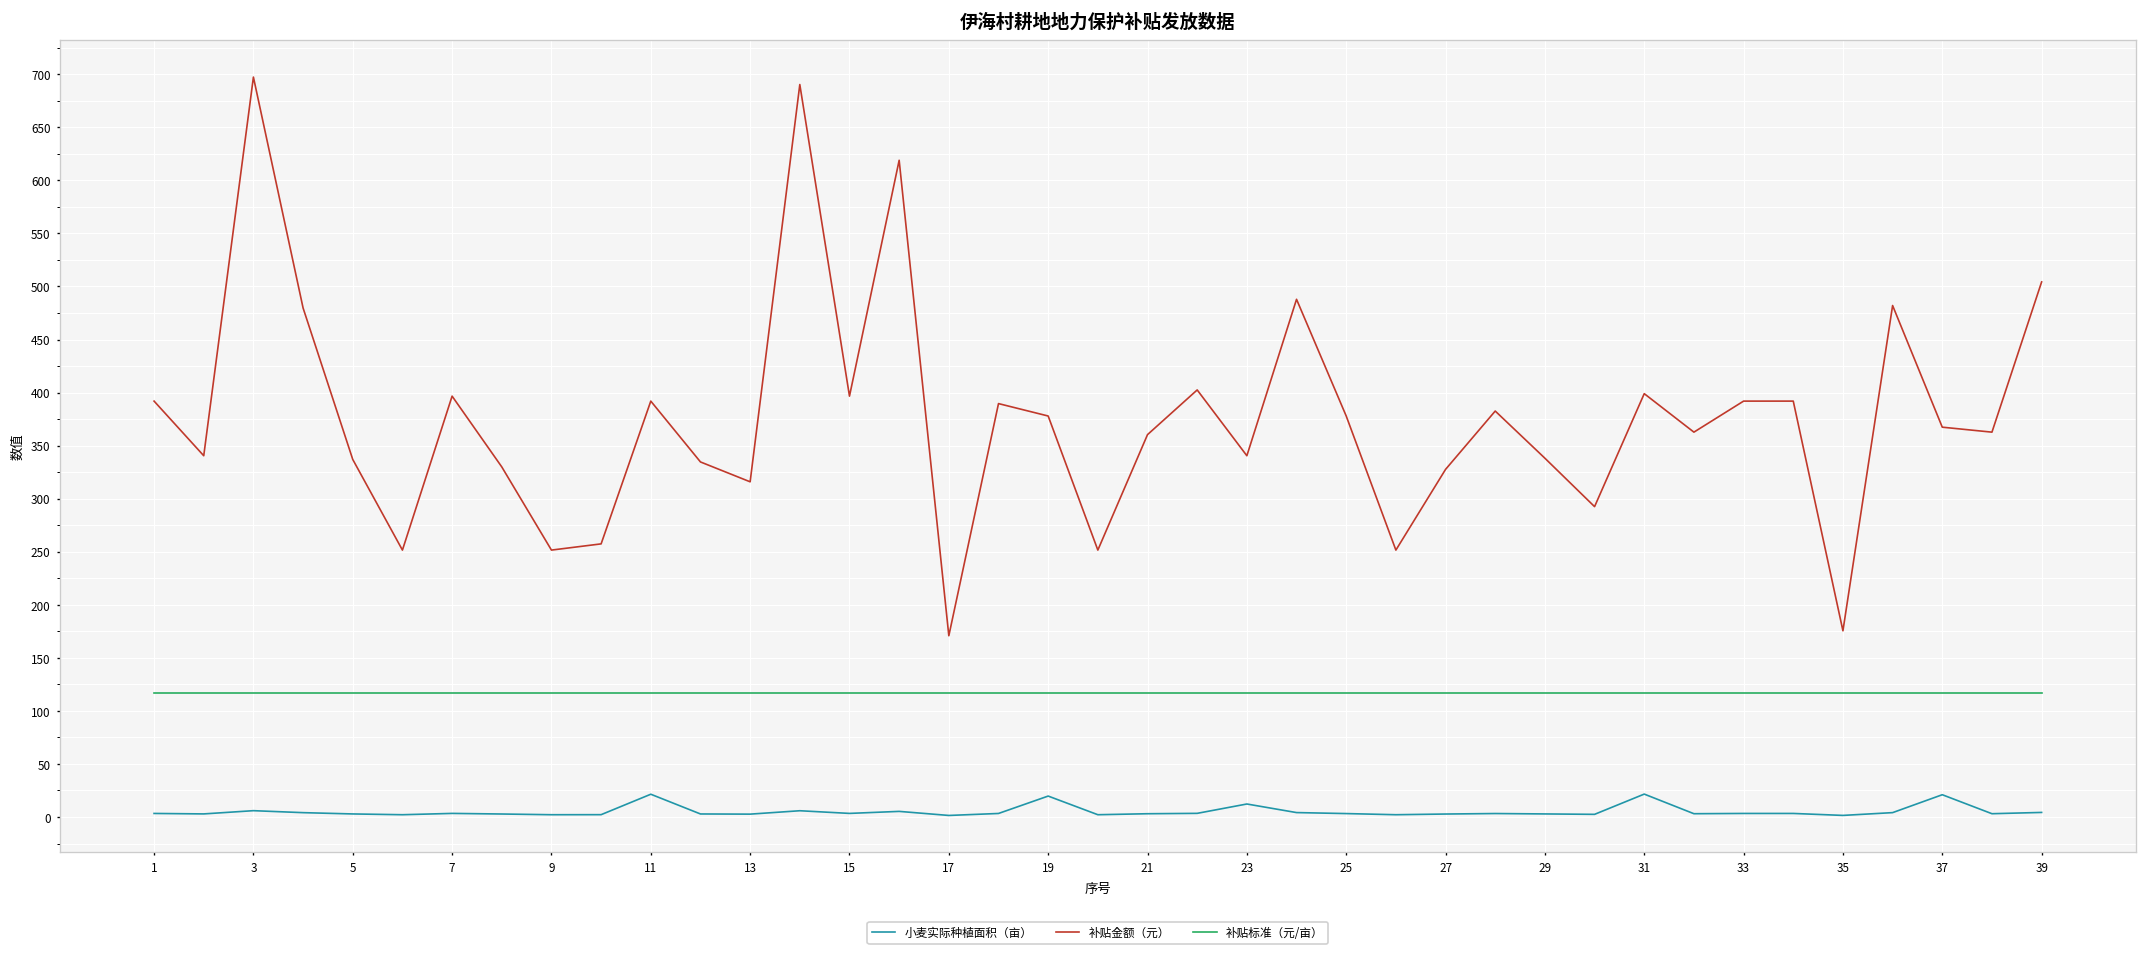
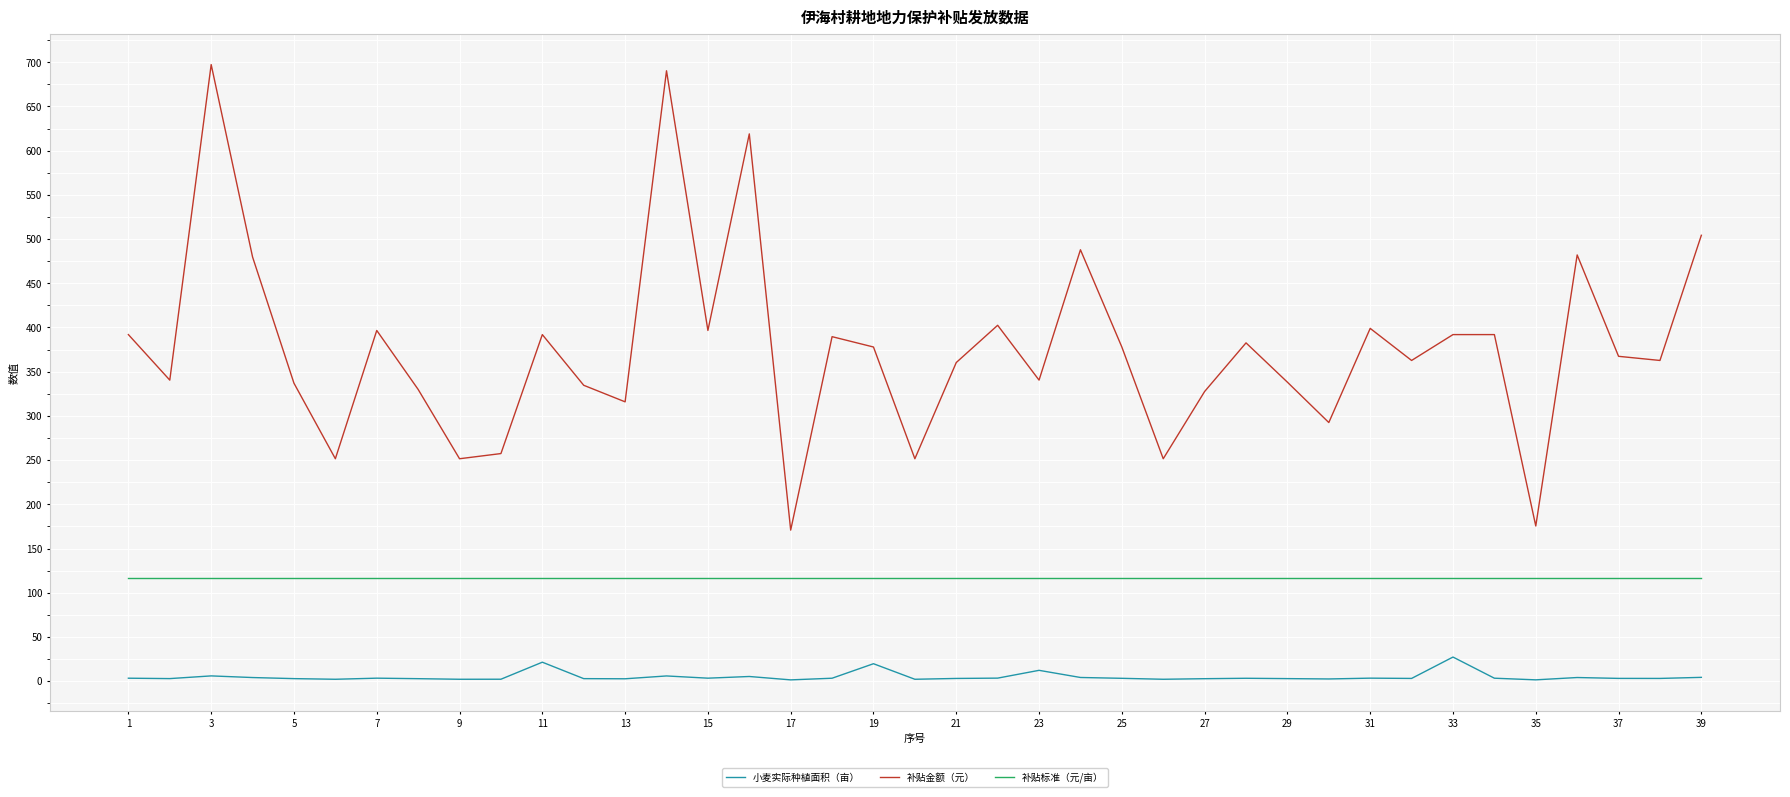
  {
    "小麦实际种植面积（亩）": {
      "1": 0,
      "3": 10,
      "5": 0,
      "7": 0,
      "9": 0,
      "11": 20,
      "13": 0,
      "15": 0,
      "17": 0,
      "19": 20,
      "21": 0,
      "23": 10,
      "25": 0,
      "27": 0,
      "29": 0,
-     "31": 20,
-     "33": 0,
+     "31": 0,
+     "33": 30,
      "35": 0,
-     "37": 20,
+     "37": 0,
      "39": 0
    },
    "补贴金额（元）": {
      "1": 390,
      "3": 700,
      "5": 340,
      "7": 400,
      "9": 250,
      "11": 390,
      "13": 320,
      "15": 400,
      "17": 170,
      "19": 380,
      "21": 360,
      "23": 340,
      "25": 380,
      "27": 330,
      "29": 340,
      "31": 400,
      "33": 390,
      "35": 180,
      "37": 370,
      "39": 500
    },
    "补贴标准（元/亩）": {
      "1": 120,
      "3": 120,
      "5": 120,
      "7": 120,
      "9": 120,
      "11": 120,
      "13": 120,
      "15": 120,
      "17": 120,
      "19": 120,
      "21": 120,
      "23": 120,
      "25": 120,
      "27": 120,
      "29": 120,
      "31": 120,
      "33": 120,
      "35": 120,
      "37": 120,
      "39": 120
    }
  }
